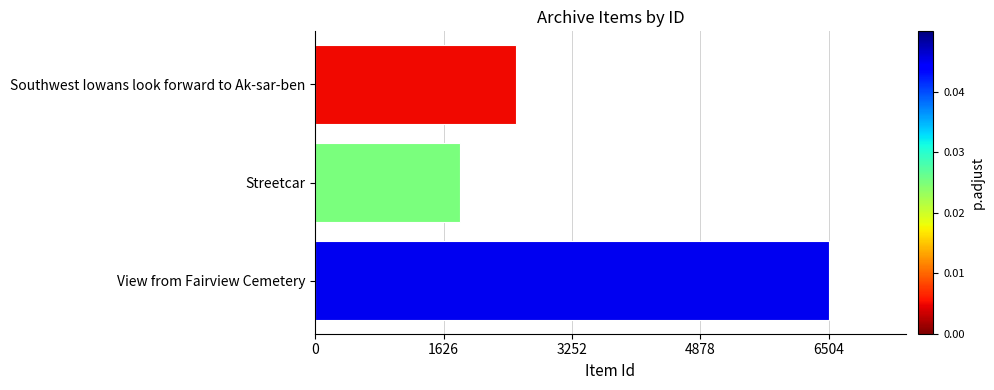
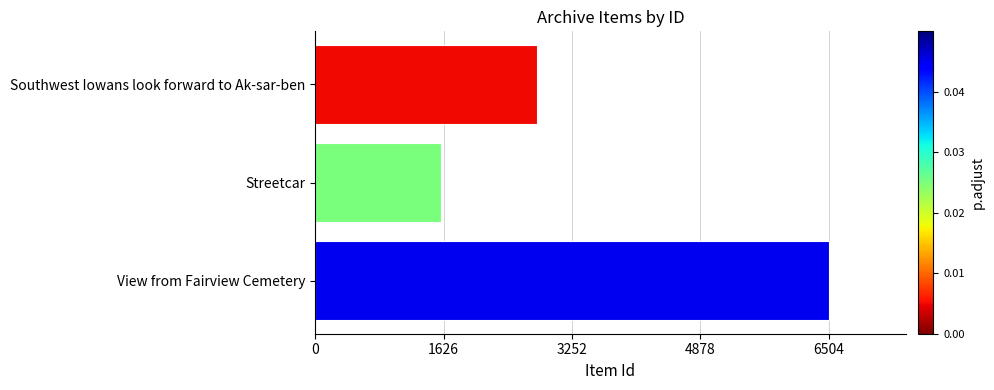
  {
-   "Southwest Iowans look forward to Ak-sar-ben": 2500,
-   "Streetcar": 1800,
+   "Southwest Iowans look forward to Ak-sar-ben": 2800,
+   "Streetcar": 1600,
    "View from Fairview Cemetery": 6500
  }
